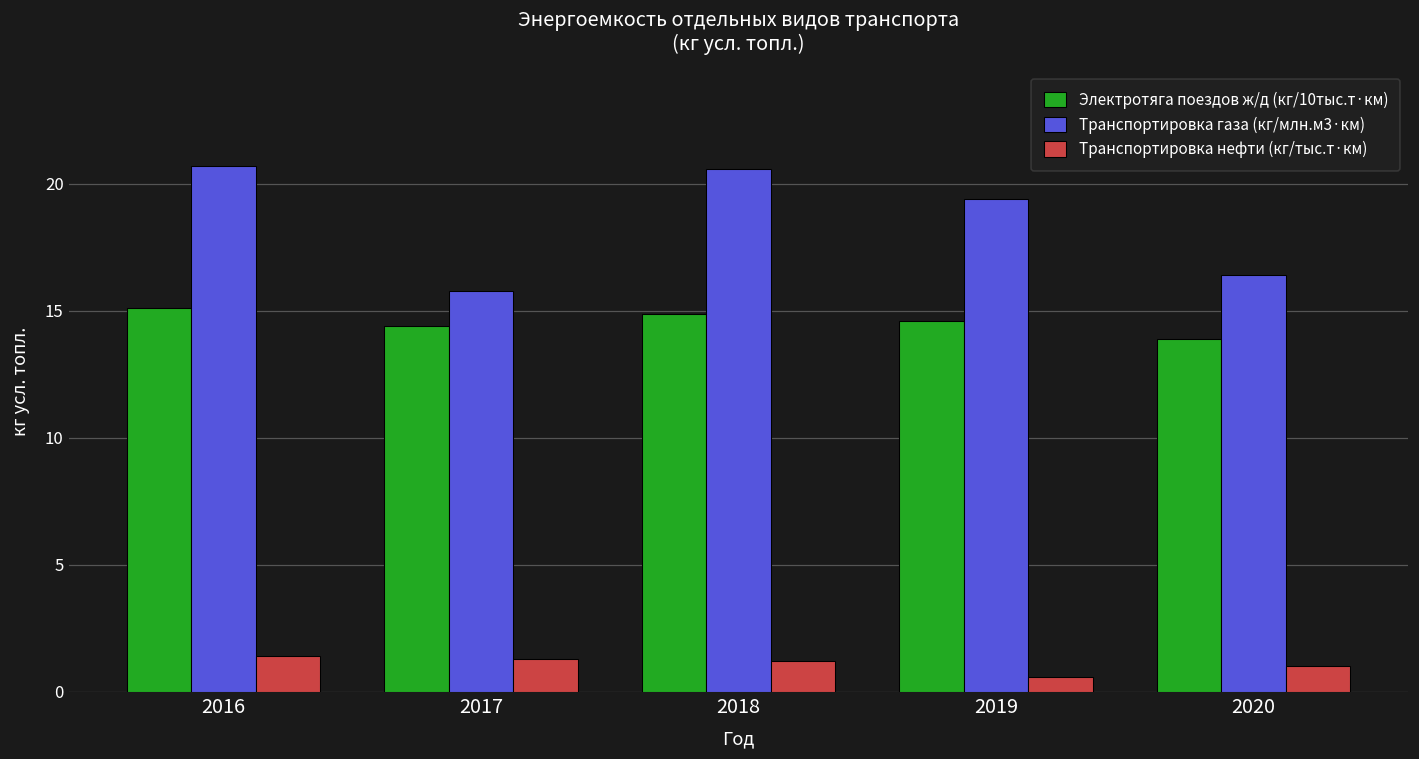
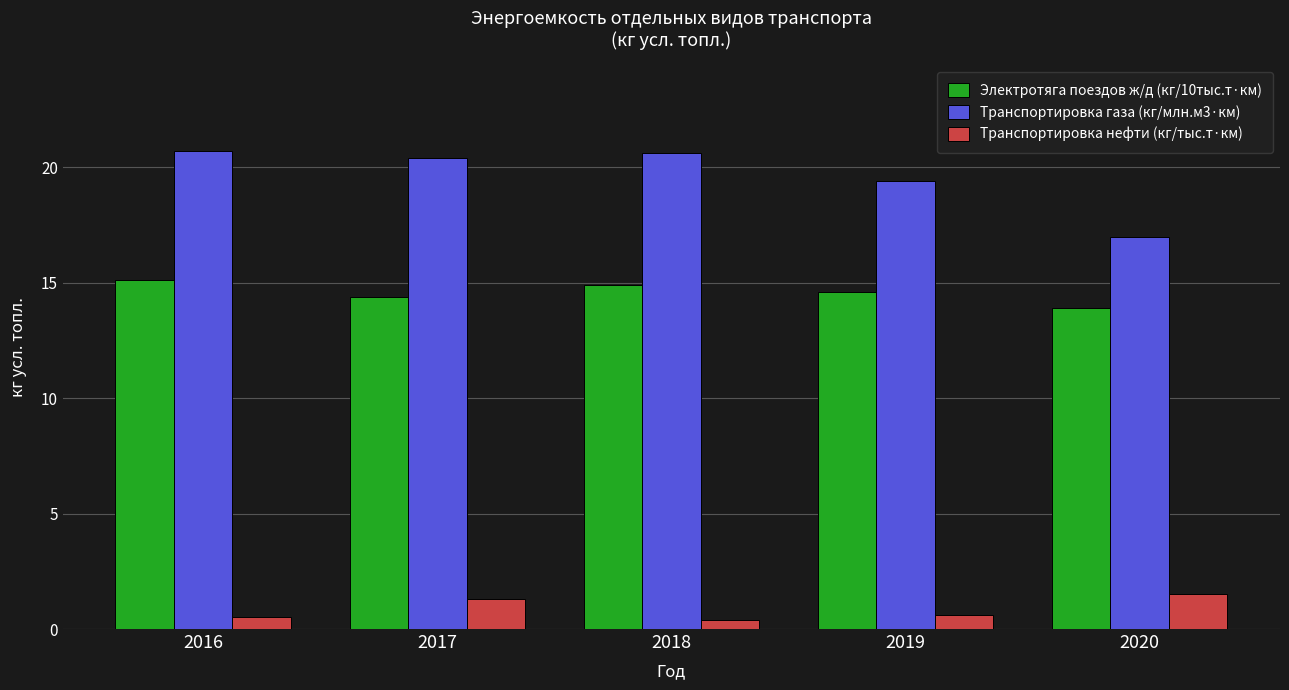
  {
    "Электротяга поездов ж/д (кг/10тыс.т·км)": {
      "2016": 15.1,
      "2017": 14.4,
      "2018": 14.9,
      "2019": 14.6,
      "2020": 13.9
    },
    "Транспортировка газа (кг/млн.м3·км)": {
      "2016": 20.7,
-     "2017": 15.8,
+     "2017": 20.4,
      "2018": 20.6,
      "2019": 19.4,
-     "2020": 16.4
+     "2020": 17.0
    },
    "Транспортировка нефти (кг/тыс.т·км)": {
-     "2016": 1.4,
+     "2016": 0.5,
      "2017": 1.3,
-     "2018": 1.2,
+     "2018": 0.4,
      "2019": 0.6,
-     "2020": 1.0
+     "2020": 1.5
    }
  }
